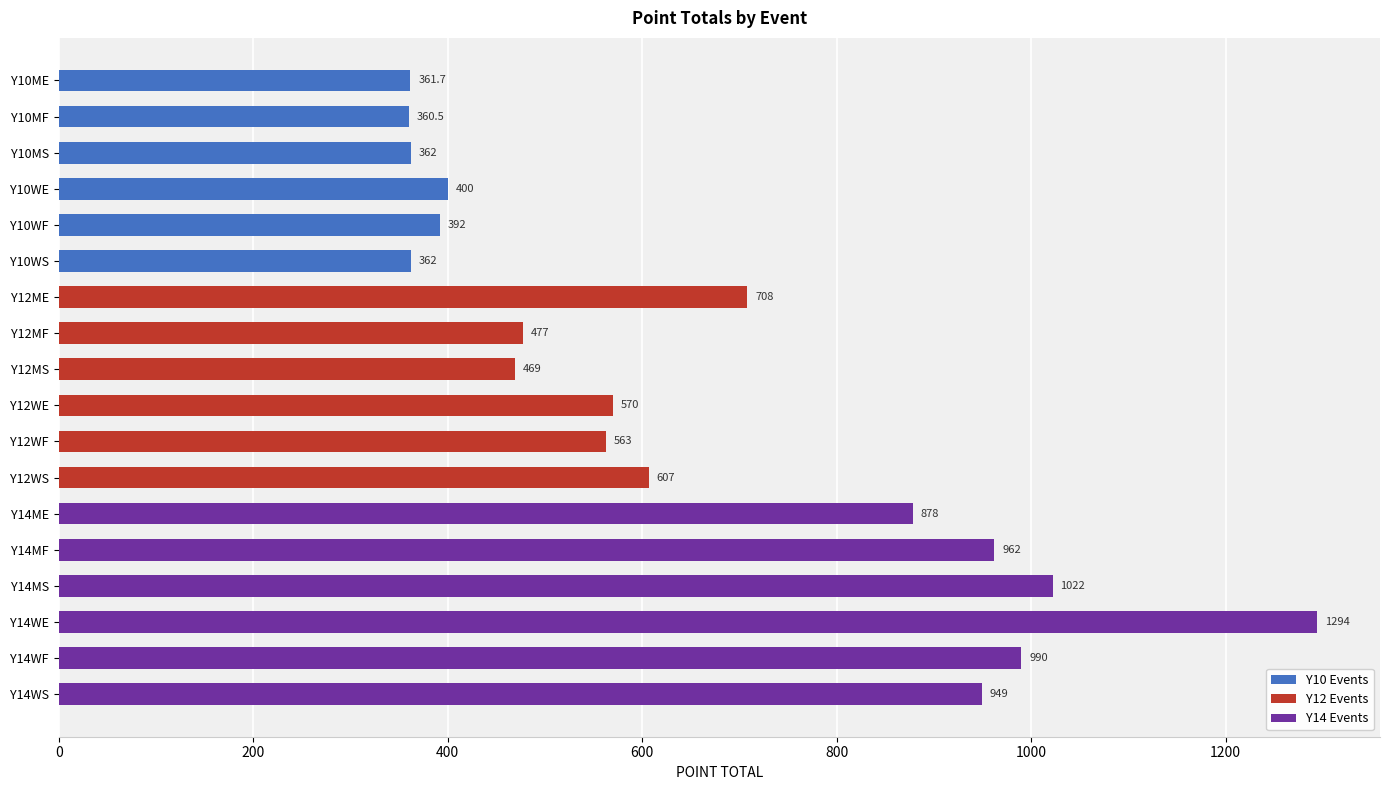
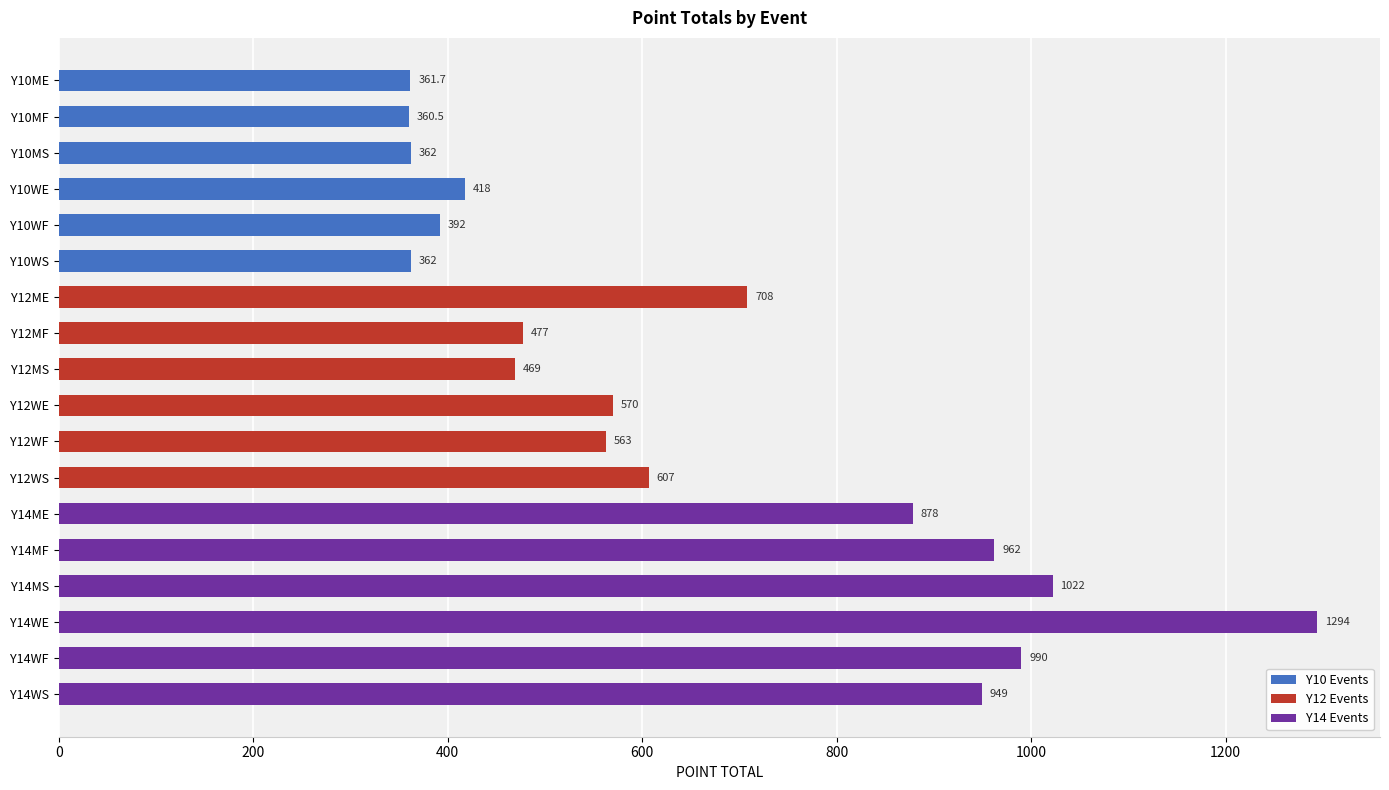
  {
    "Y10ME": 361.7,
    "Y10MF": 360.5,
    "Y10MS": 362,
-   "Y10WE": 400,
+   "Y10WE": 418,
    "Y10WF": 392,
    "Y10WS": 362,
    "Y12ME": 708,
    "Y12MF": 477,
    "Y12MS": 469,
    "Y12WE": 570,
    "Y12WF": 563,
    "Y12WS": 607,
    "Y14ME": 878,
    "Y14MF": 962,
    "Y14MS": 1022,
    "Y14WE": 1294,
    "Y14WF": 990,
    "Y14WS": 949
  }
